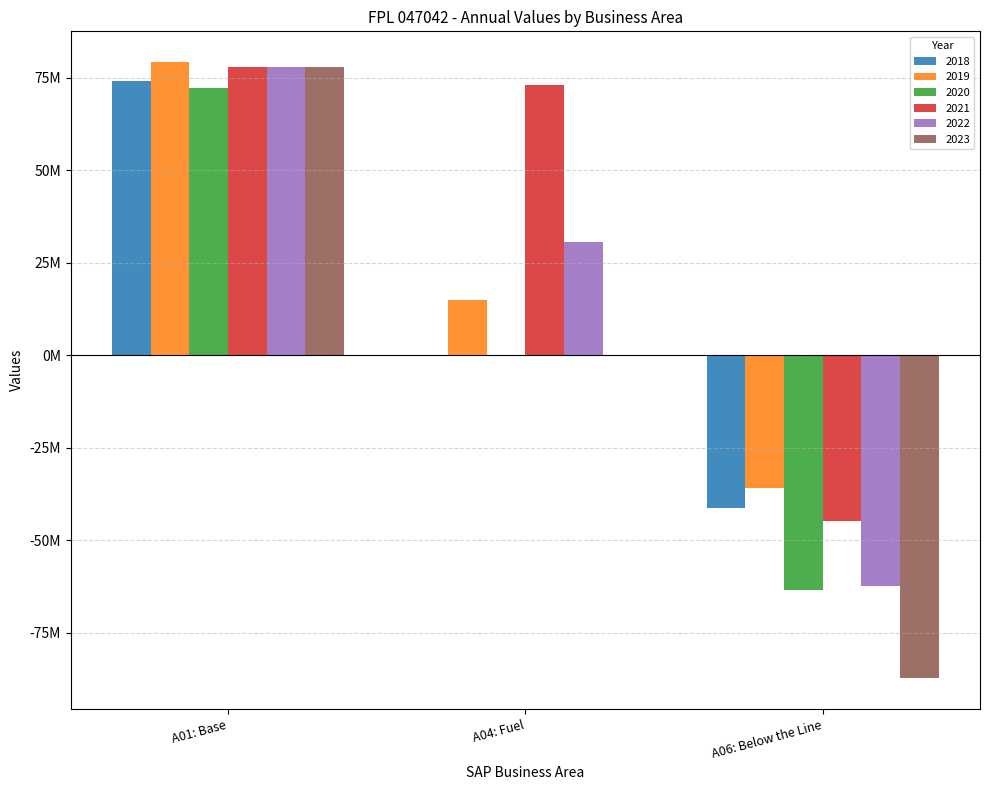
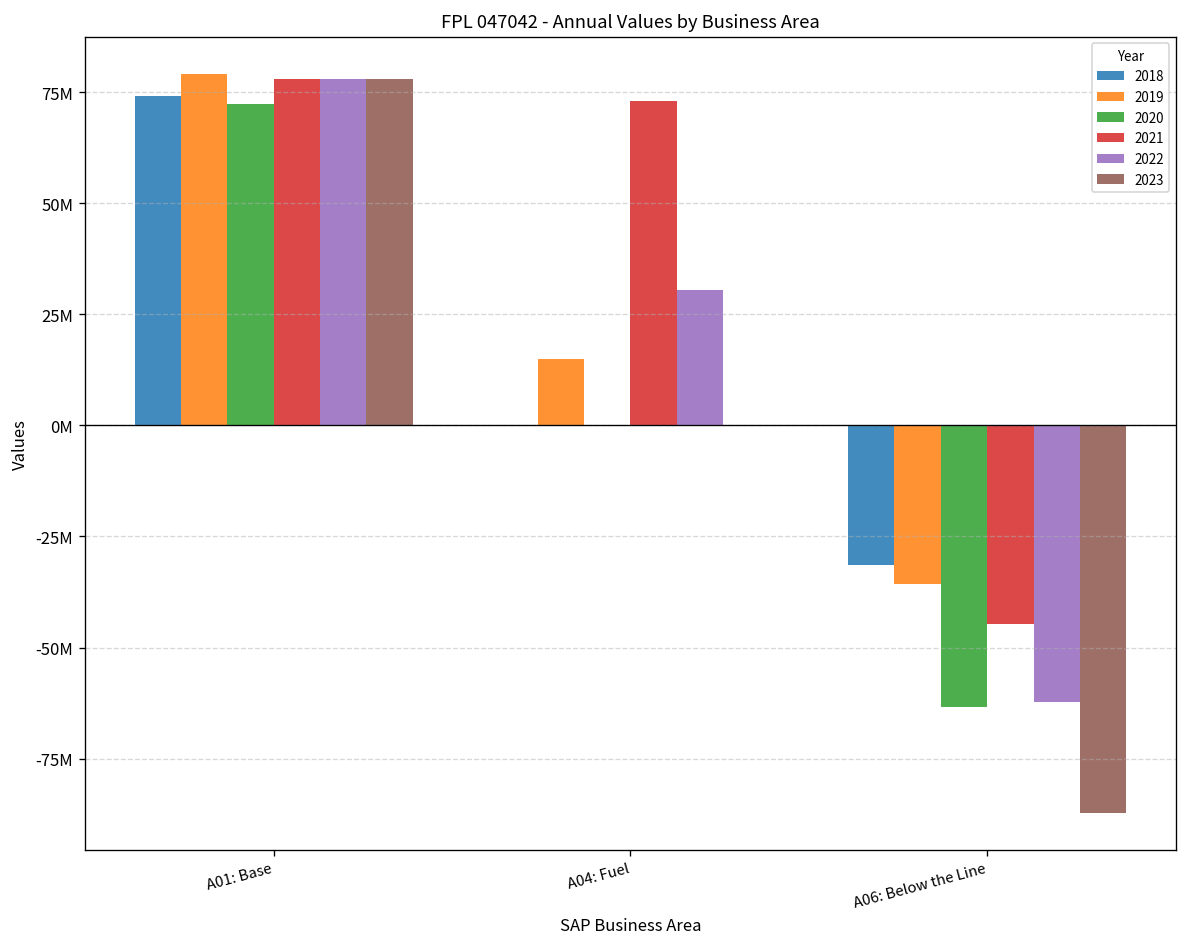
  {
    "2018": {
      "A01: Base": 74000000,
      "A04: Fuel": 0,
-     "A06: Below the Line": -41000000
+     "A06: Below the Line": -31000000
    },
    "2019": {
      "A01: Base": 79000000,
      "A04: Fuel": 15000000,
      "A06: Below the Line": -36000000
    },
    "2020": {
      "A01: Base": 72000000,
      "A04: Fuel": 0,
      "A06: Below the Line": -63000000
    },
    "2021": {
      "A01: Base": 78000000,
      "A04: Fuel": 73000000,
      "A06: Below the Line": -45000000
    },
    "2022": {
      "A01: Base": 78000000,
      "A04: Fuel": 31000000,
      "A06: Below the Line": -62000000
    },
    "2023": {
      "A01: Base": 78000000,
      "A04: Fuel": 0,
      "A06: Below the Line": -87000000
    }
  }
